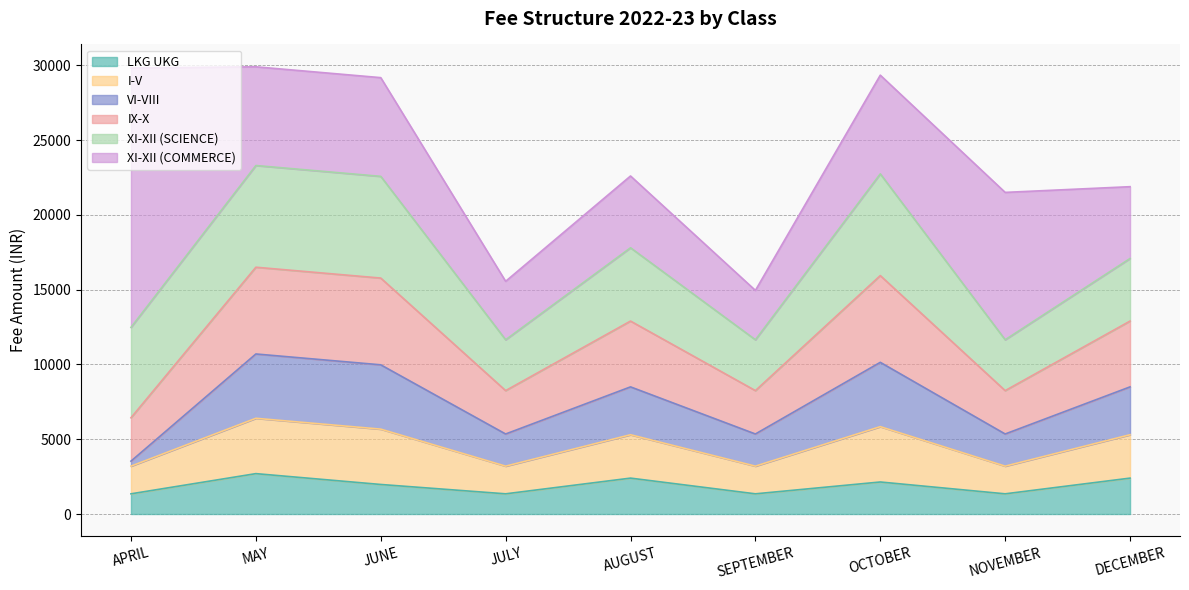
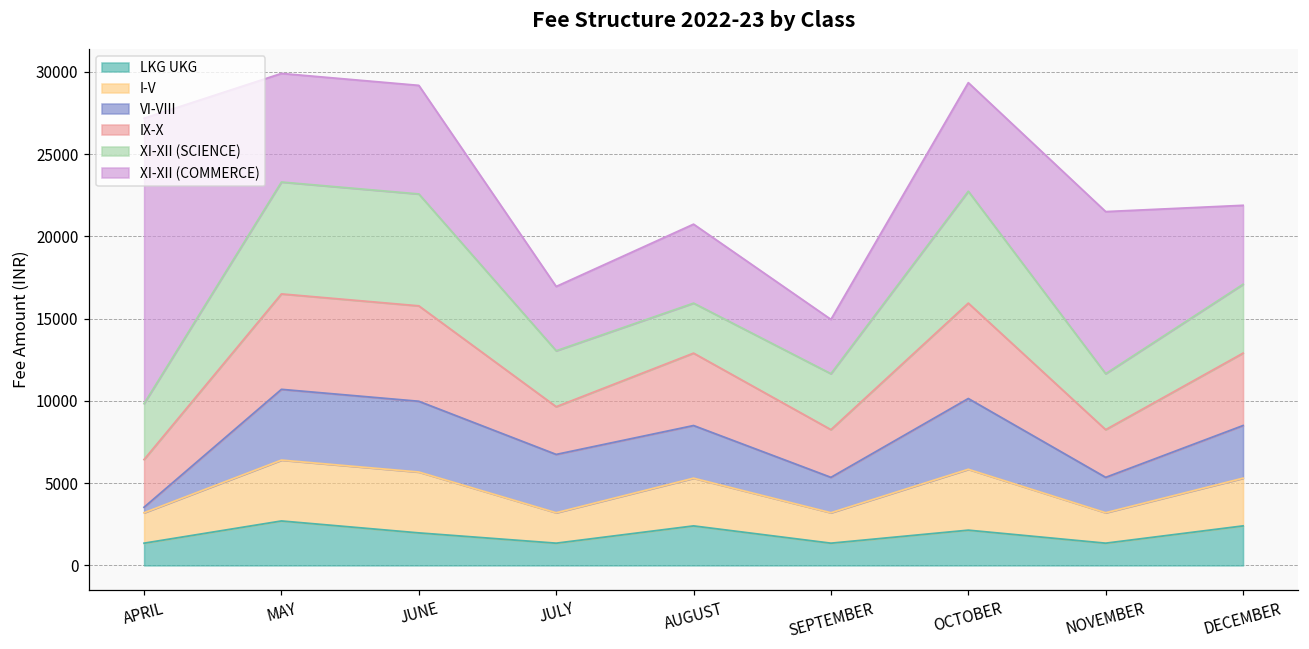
  {
    "LKG UKG": {
      "APRIL": 1400,
      "MAY": 2700,
      "JUNE": 2000,
      "JULY": 1400,
      "AUGUST": 2400,
      "SEPTEMBER": 1400,
      "OCTOBER": 2100,
      "NOVEMBER": 1400,
      "DECEMBER": 2400
    },
    "VI-VIII": {
      "APRIL": 300,
      "MAY": 4300,
      "JUNE": 4300,
-     "JULY": 2200,
+     "JULY": 3500,
      "AUGUST": 3200,
      "SEPTEMBER": 2200,
      "OCTOBER": 4300,
      "NOVEMBER": 2200,
      "DECEMBER": 3200
    },
    "XI-XII (SCIENCE)": {
-     "APRIL": 6000,
+     "APRIL": 3400,
      "MAY": 6800,
      "JUNE": 6800,
      "JULY": 3400,
-     "AUGUST": 4900,
+     "AUGUST": 3000,
      "SEPTEMBER": 3400,
      "OCTOBER": 6800,
      "NOVEMBER": 3400,
      "DECEMBER": 4200
    },
    "XI-XII (COMMERCE)": {
      "MAY": 6600,
      "JUNE": 6600,
      "JULY": 3900,
      "AUGUST": 4800,
      "SEPTEMBER": 3300,
      "OCTOBER": 6600,
      "NOVEMBER": 9900,
      "DECEMBER": 4800
    }
  }
